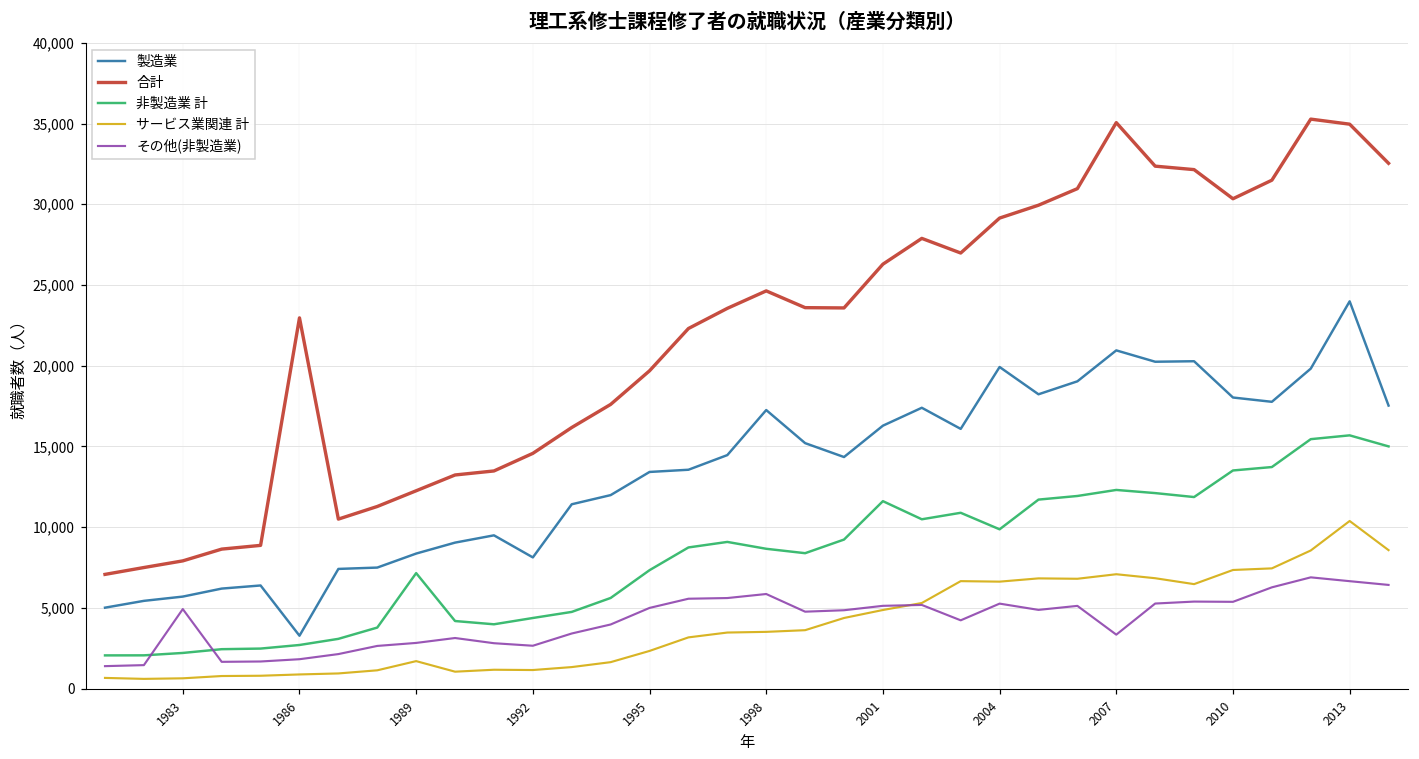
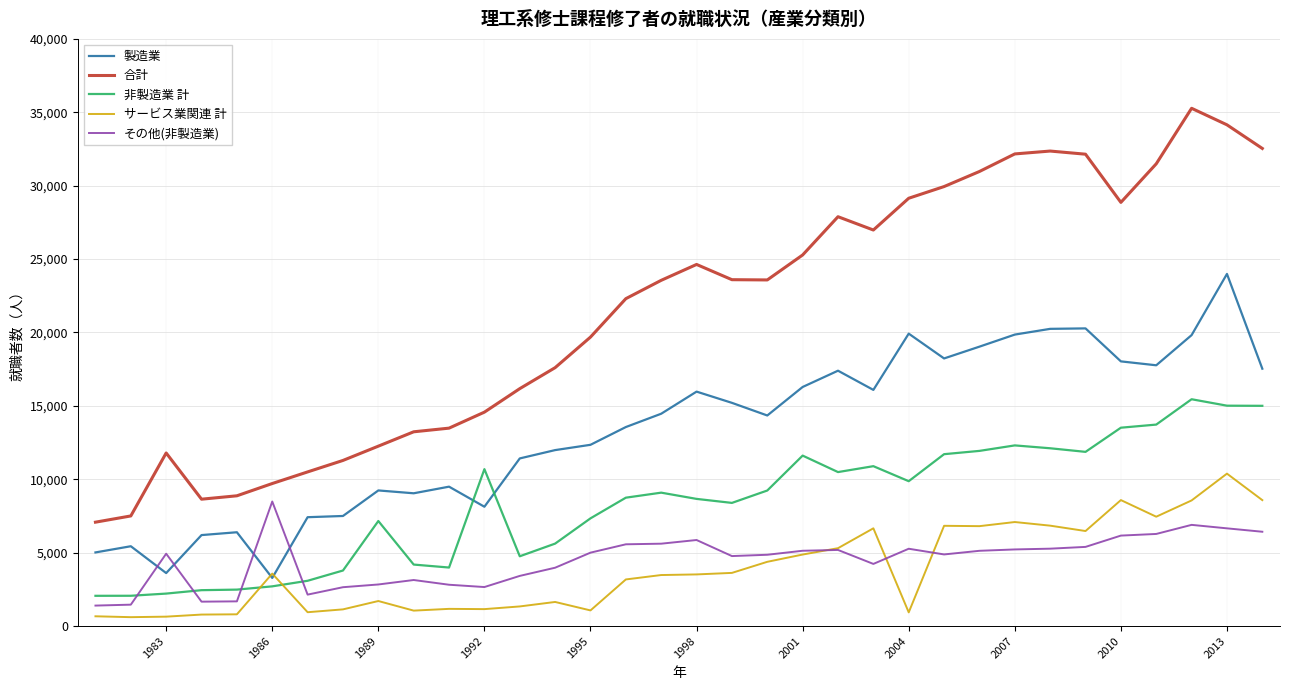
  {
    "製造業": {
-     "1983": "5,700",
+     "1983": "3,600",
      "1986": "3,300",
-     "1989": "8,400",
+     "1989": "9,200",
      "1992": "8,100",
-     "1995": "13,400",
-     "1998": "17,300",
+     "1995": "12,300",
+     "1998": "16,000",
      "2001": "16,300",
      "2004": "19,900",
-     "2007": "21,000",
+     "2007": "19,900",
      "2010": "18,000",
      "2013": "24,000"
    },
    "合計": {
-     "1983": "7,900",
-     "1986": "23,000",
+     "1983": "11,800",
+     "1986": "9,700",
      "1989": "12,300",
      "1992": "14,600",
      "1995": "19,700",
      "1998": "24,600",
-     "2001": "26,300",
+     "2001": "25,300",
      "2004": "29,100",
-     "2007": "35,100",
-     "2010": "30,300",
-     "2013": "35,000"
+     "2007": "32,200",
+     "2010": "28,900",
+     "2013": "34,100"
    },
    "非製造業 計": {
      "1983": "2,200",
      "1986": "2,700",
      "1989": "7,200",
-     "1992": "4,400",
+     "1992": "10,700",
      "1995": "7,300",
      "1998": "8,700",
      "2001": "11,600",
      "2004": "9,900",
      "2007": "12,300",
      "2010": "13,500",
-     "2013": "15,700"
+     "2013": "15,000"
    },
    "サービス業関連 計": {
      "1983": "600",
-     "1986": "900",
+     "1986": "3,600",
      "1989": "1,700",
      "1992": "1,200",
-     "1995": "2,300",
+     "1995": "1,100",
      "1998": "3,500",
      "2001": "4,900",
-     "2004": "6,600",
+     "2004": "900",
      "2007": "7,100",
-     "2010": "7,400",
+     "2010": "8,600",
      "2013": "10,400"
    },
    "その他(非製造業)": {
      "1983": "4,900",
-     "1986": "1,800",
+     "1986": "8,500",
      "1989": "2,800",
      "1992": "2,700",
      "1995": "5,000",
      "1998": "5,900",
      "2001": "5,100",
      "2004": "5,300",
-     "2007": "3,300",
-     "2010": "5,400",
+     "2007": "5,200",
+     "2010": "6,200",
      "2013": "6,700"
    }
  }
